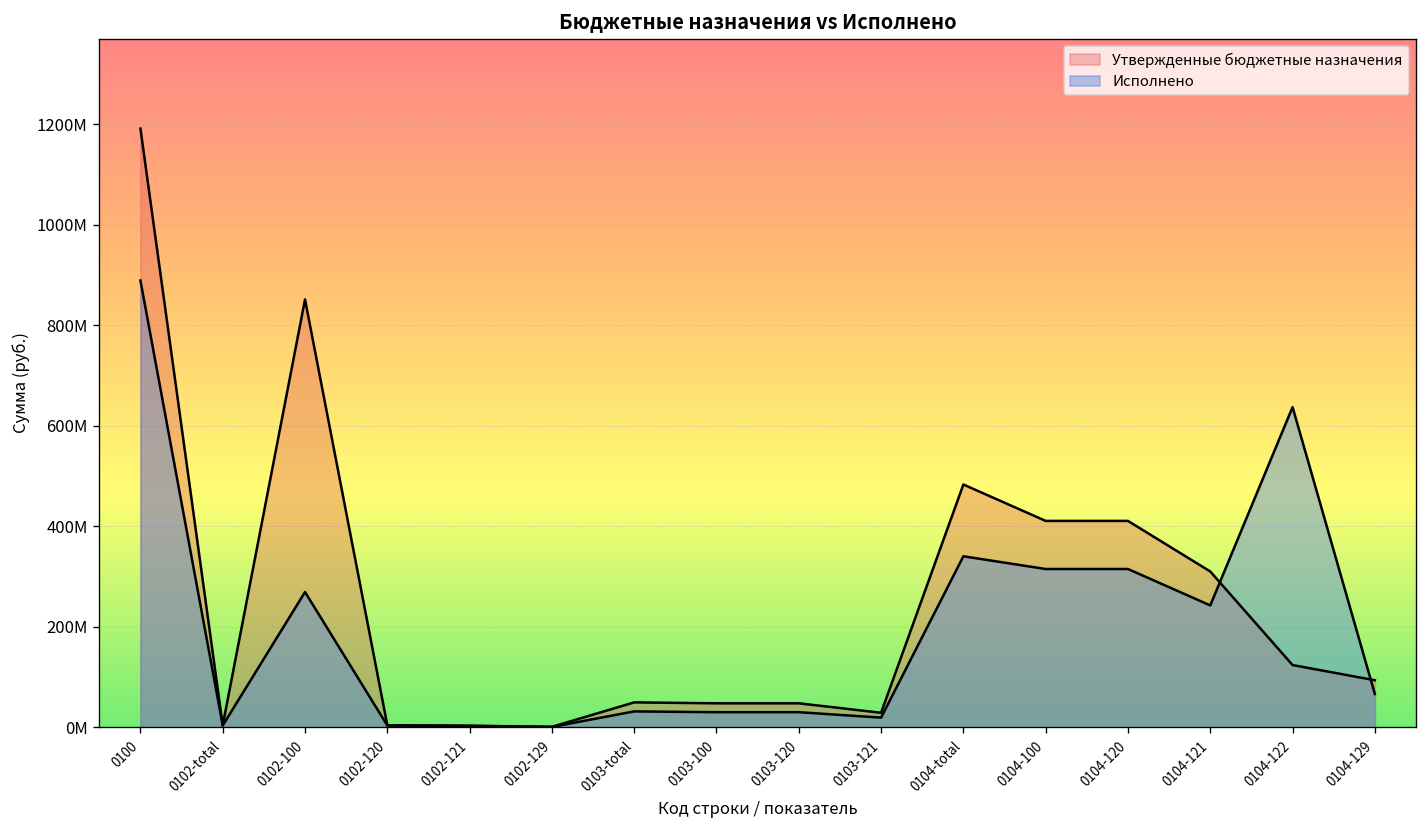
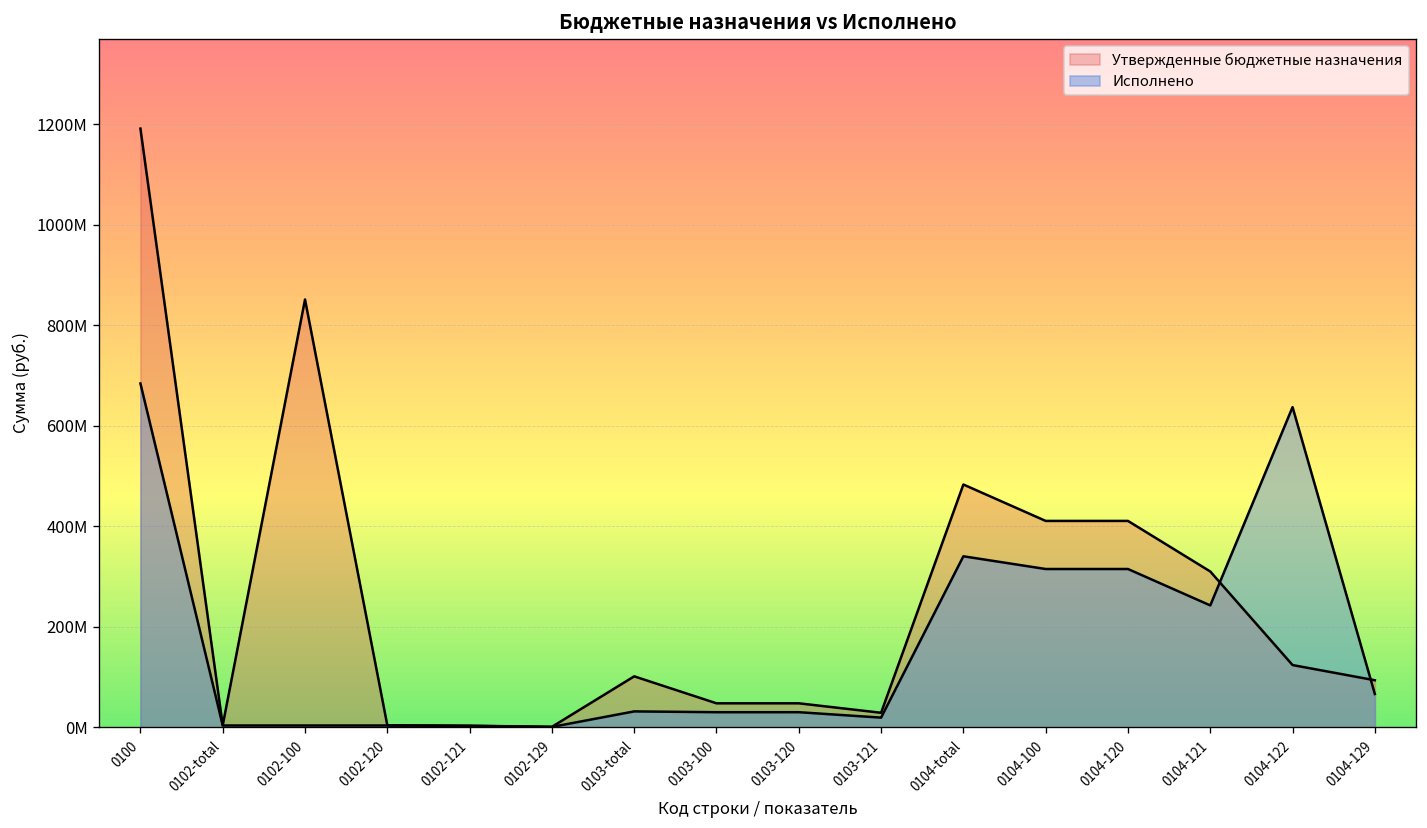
  {
    "Утвержденные бюджетные назначения": {
      "0100": 1190000000,
      "0102-100": 850000000,
-     "0103-total": 50000000,
+     "0103-total": 100000000,
      "0103-100": 50000000,
      "0103-120": 50000000,
      "0103-121": 30000000,
      "0104-total": 480000000,
      "0104-100": 410000000,
      "0104-120": 410000000,
      "0104-121": 310000000,
      "0104-122": 120000000,
      "0104-129": 90000000
    },
    "Исполнено": {
-     "0100": 890000000,
-     "0102-100": 270000000,
+     "0100": 680000000,
+     "0102-100": 0,
      "0103-total": 30000000,
      "0103-100": 30000000,
      "0103-120": 30000000,
      "0103-121": 20000000,
      "0104-total": 340000000,
      "0104-100": 310000000,
      "0104-120": 310000000,
      "0104-121": 240000000,
      "0104-122": 640000000,
      "0104-129": 70000000
    }
  }
